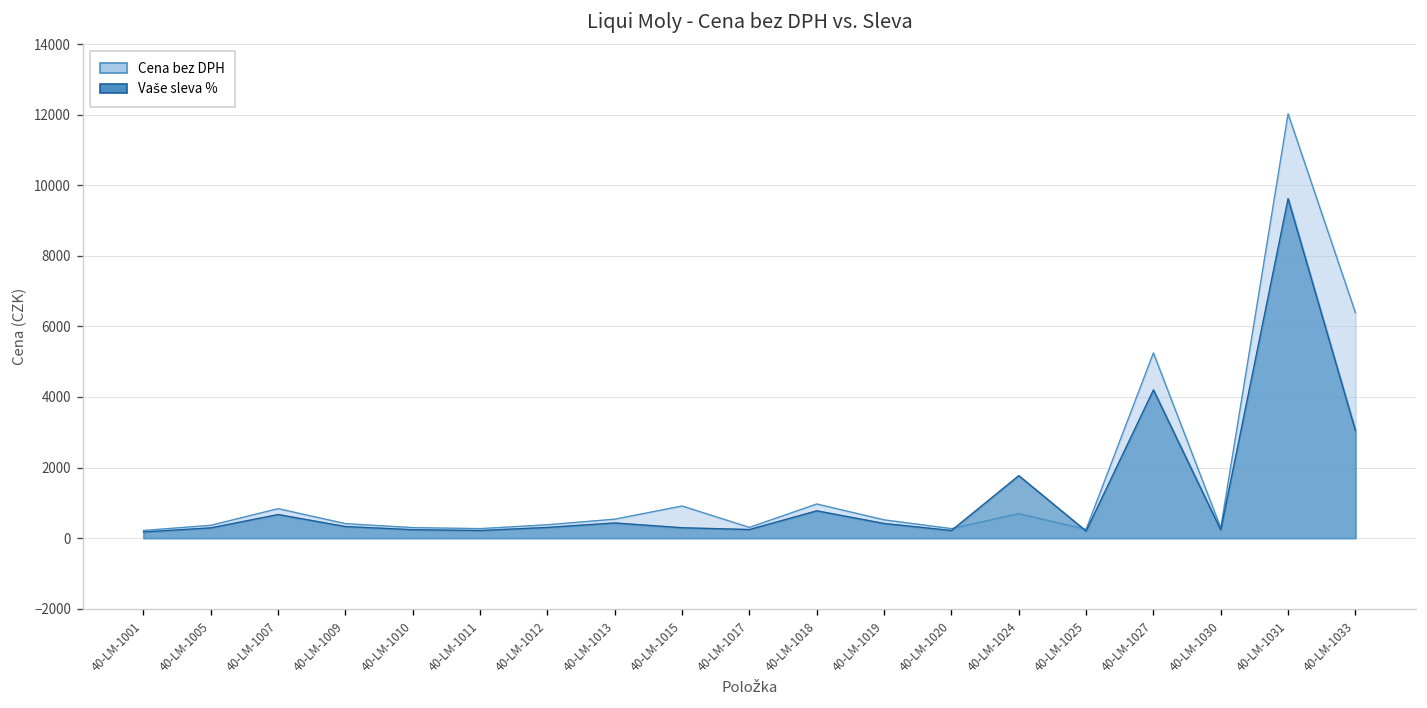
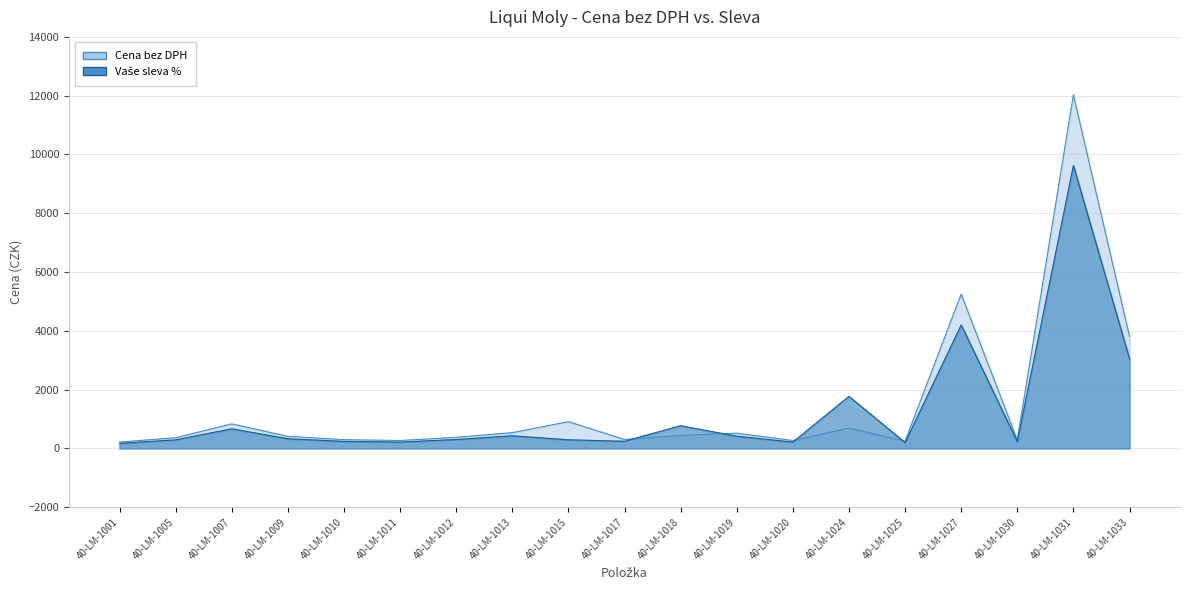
  {
    "Cena bez DPH": {
      "40-LM-1007": 800,
      "40-LM-1013": 500,
      "40-LM-1015": 900,
-     "40-LM-1018": 1000,
+     "40-LM-1018": 400,
      "40-LM-1019": 500,
      "40-LM-1024": 700,
      "40-LM-1027": 5300,
      "40-LM-1031": 12000,
-     "40-LM-1033": 6400
+     "40-LM-1033": 3800
    },
    "Vaše sleva %": {
      "40-LM-1007": 700,
      "40-LM-1013": 400,
      "40-LM-1015": 300,
      "40-LM-1018": 800,
      "40-LM-1019": 400,
      "40-LM-1024": 1800,
      "40-LM-1027": 4200,
      "40-LM-1031": 9600,
      "40-LM-1033": 3000
    }
  }
